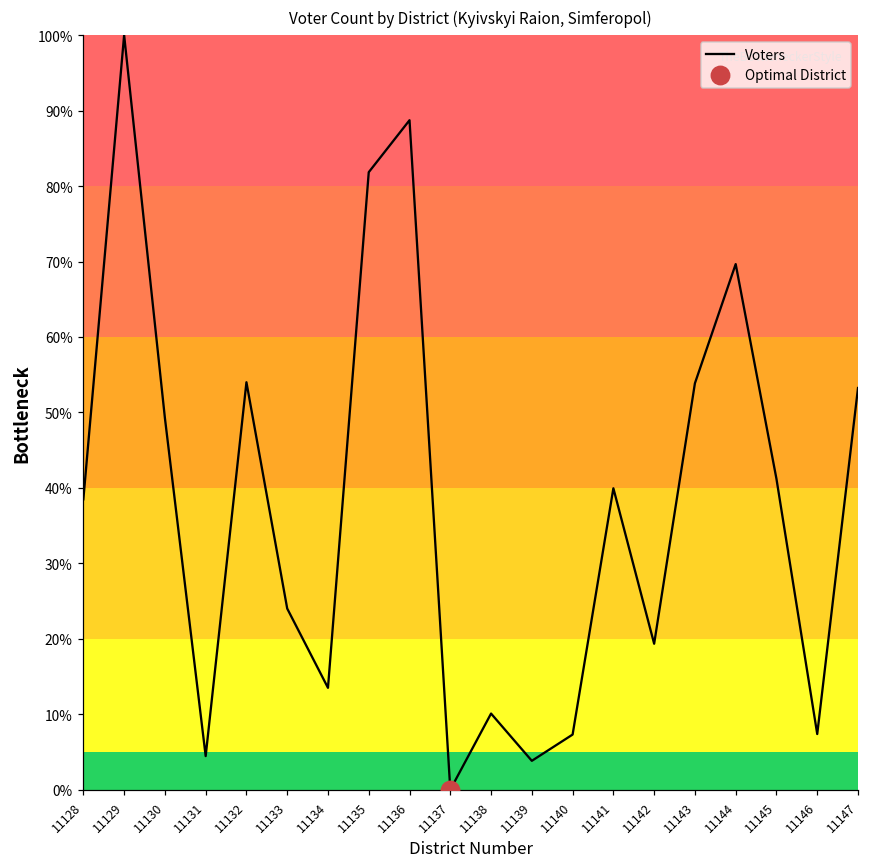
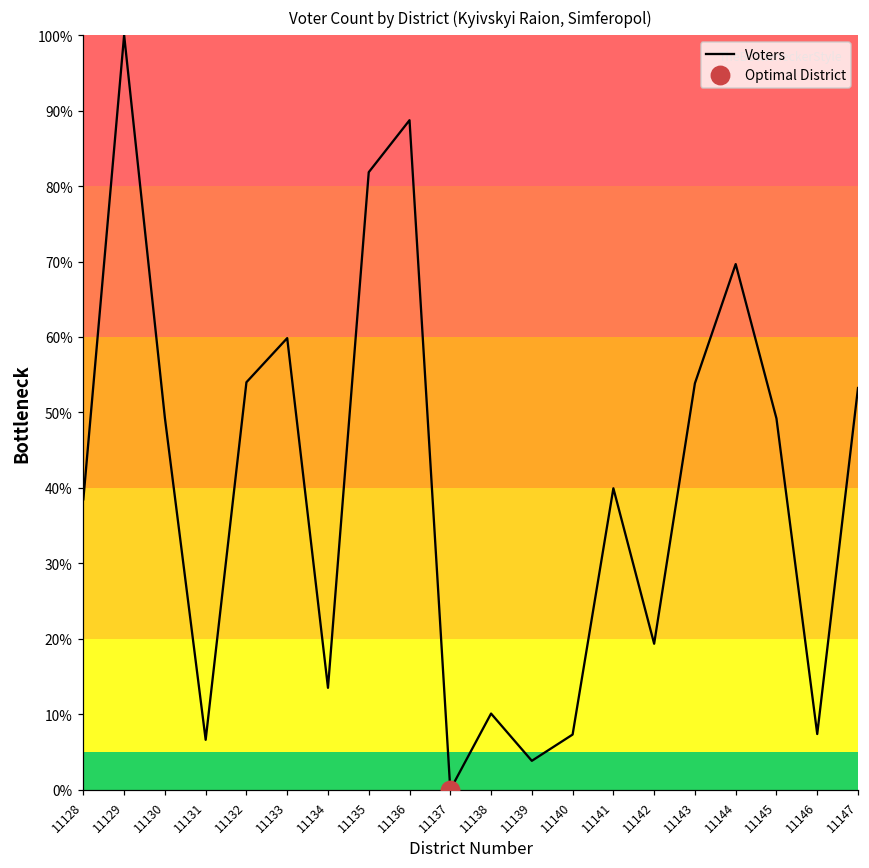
  {
    "Voters": {
      "11128": "38%",
      "11129": "100%",
      "11130": "49%",
-     "11131": "4%",
+     "11131": "7%",
      "11132": "54%",
-     "11133": "24%",
+     "11133": "60%",
      "11134": "14%",
      "11135": "82%",
      "11136": "89%",
      "11138": "10%",
      "11139": "4%",
      "11140": "7%",
      "11141": "40%",
      "11142": "19%",
      "11143": "54%",
      "11144": "70%",
-     "11145": "41%",
+     "11145": "49%",
      "11146": "7%",
      "11147": "53%"
    }
  }
